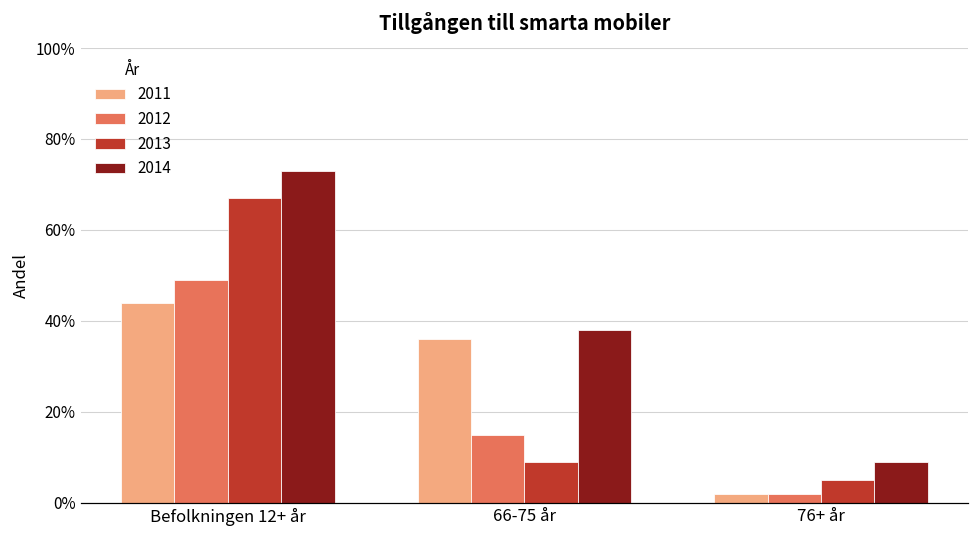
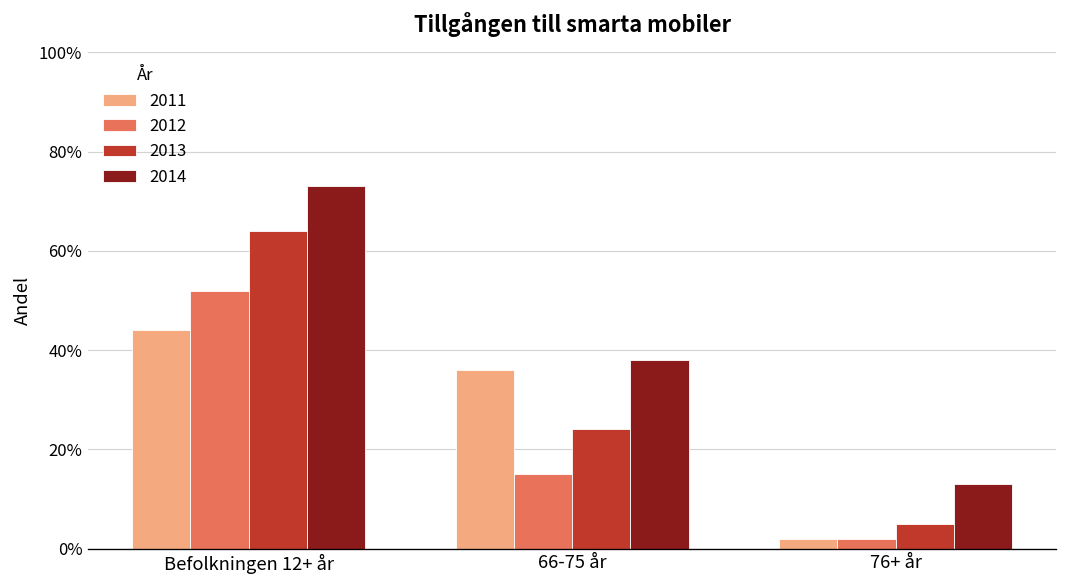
  {
    "2011": {
      "Befolkningen 12+ år": "44%",
      "66-75 år": "36%",
      "76+ år": "2%"
    },
    "2012": {
-     "Befolkningen 12+ år": "49%",
+     "Befolkningen 12+ år": "52%",
      "66-75 år": "15%",
      "76+ år": "2%"
    },
    "2013": {
-     "Befolkningen 12+ år": "67%",
-     "66-75 år": "9%",
+     "Befolkningen 12+ år": "64%",
+     "66-75 år": "24%",
      "76+ år": "5%"
    },
    "2014": {
      "Befolkningen 12+ år": "73%",
      "66-75 år": "38%",
-     "76+ år": "9%"
+     "76+ år": "13%"
    }
  }
